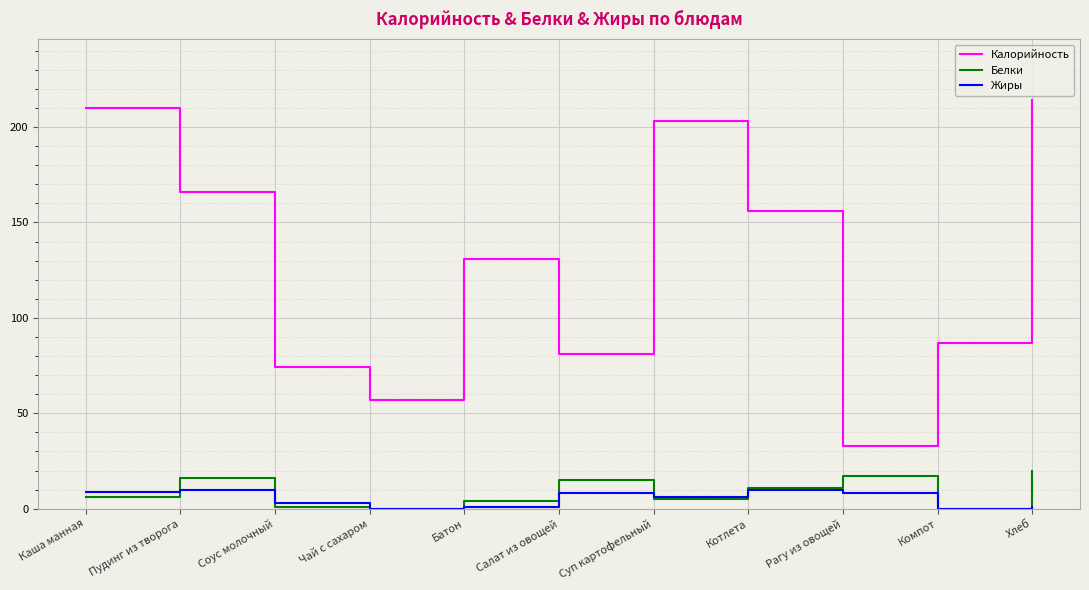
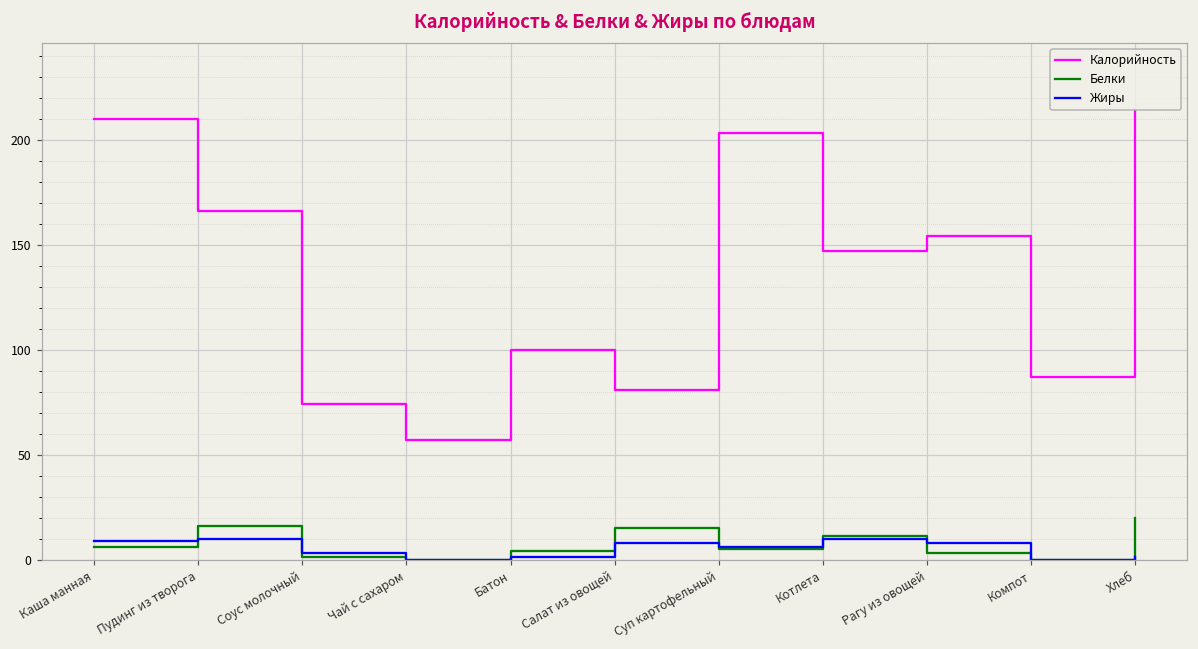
  {
    "Калорийность": {
      "Каша манная": 210,
      "Пудинг из творога": 166,
      "Соус молочный": 74,
      "Чай с сахаром": 57,
-     "Батон": 131,
+     "Батон": 100,
      "Салат из овощей": 81,
      "Суп картофельный": 203,
-     "Котлета": 156,
-     "Рагу из овощей": 33,
+     "Котлета": 147,
+     "Рагу из овощей": 154,
      "Компот": 87,
      "Хлеб": 214
    },
    "Белки": {
      "Каша манная": 6,
      "Пудинг из творога": 16,
      "Соус молочный": 1,
      "Батон": 4,
      "Салат из овощей": 15,
-     "Рагу из овощей": 17,
+     "Рагу из овощей": 3,
      "Хлеб": 20
    },
    "Жиры": {
      "Каша манная": 9,
      "Пудинг из творога": 10,
      "Соус молочный": 3,
      "Батон": 1,
      "Салат из овощей": 8,
      "Рагу из овощей": 8,
      "Хлеб": 1
    }
  }
